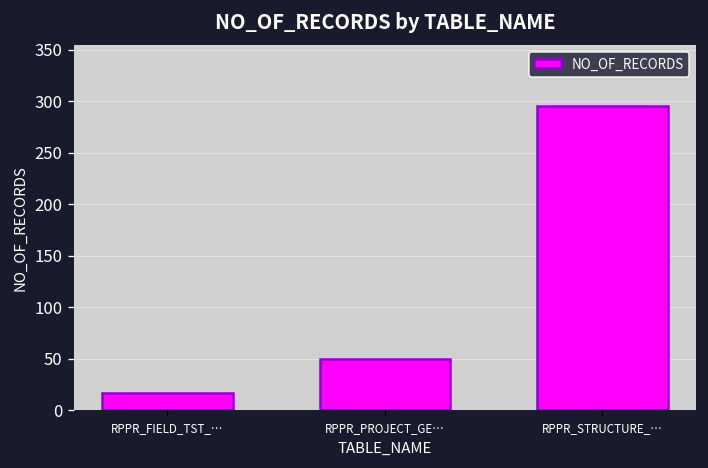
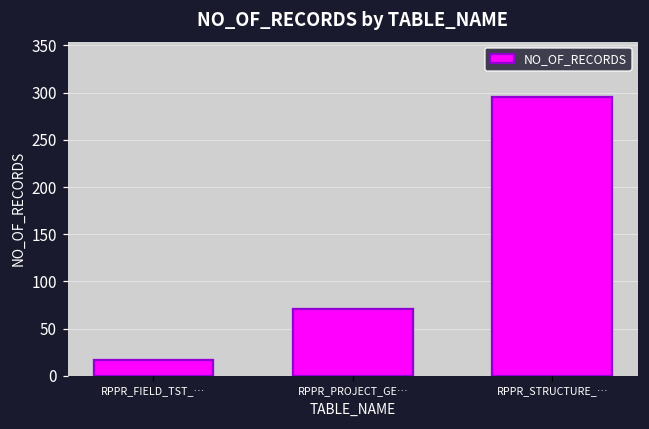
  {
    "RPPR_FIELD_TST_…": 20,
-   "RPPR_PROJECT_GE…": 50,
+   "RPPR_PROJECT_GE…": 70,
    "RPPR_STRUCTURE_…": 300
  }
